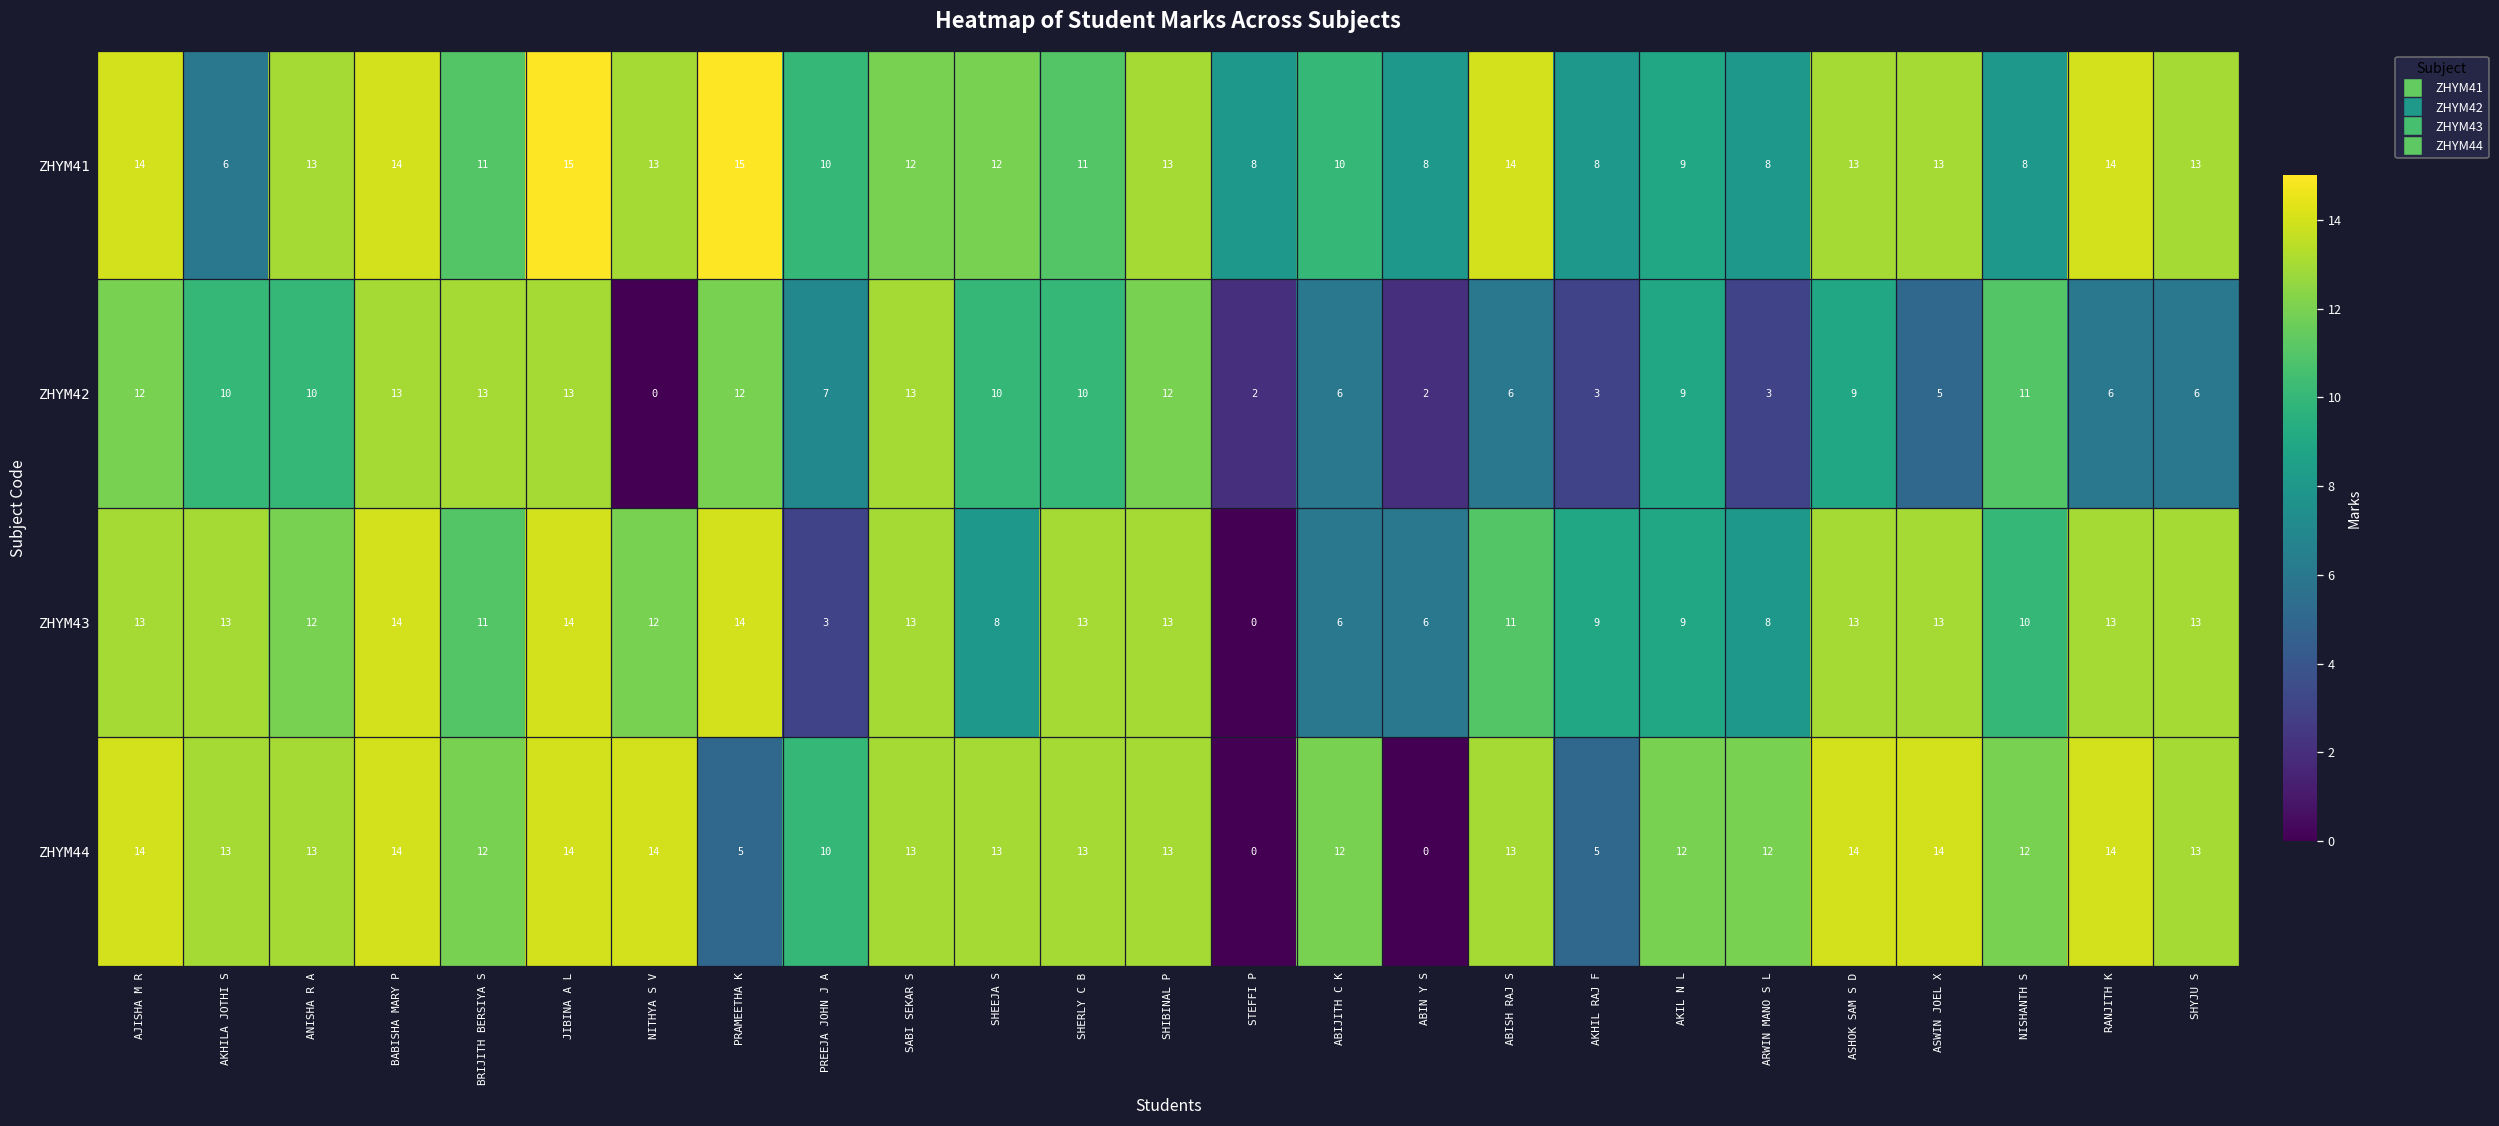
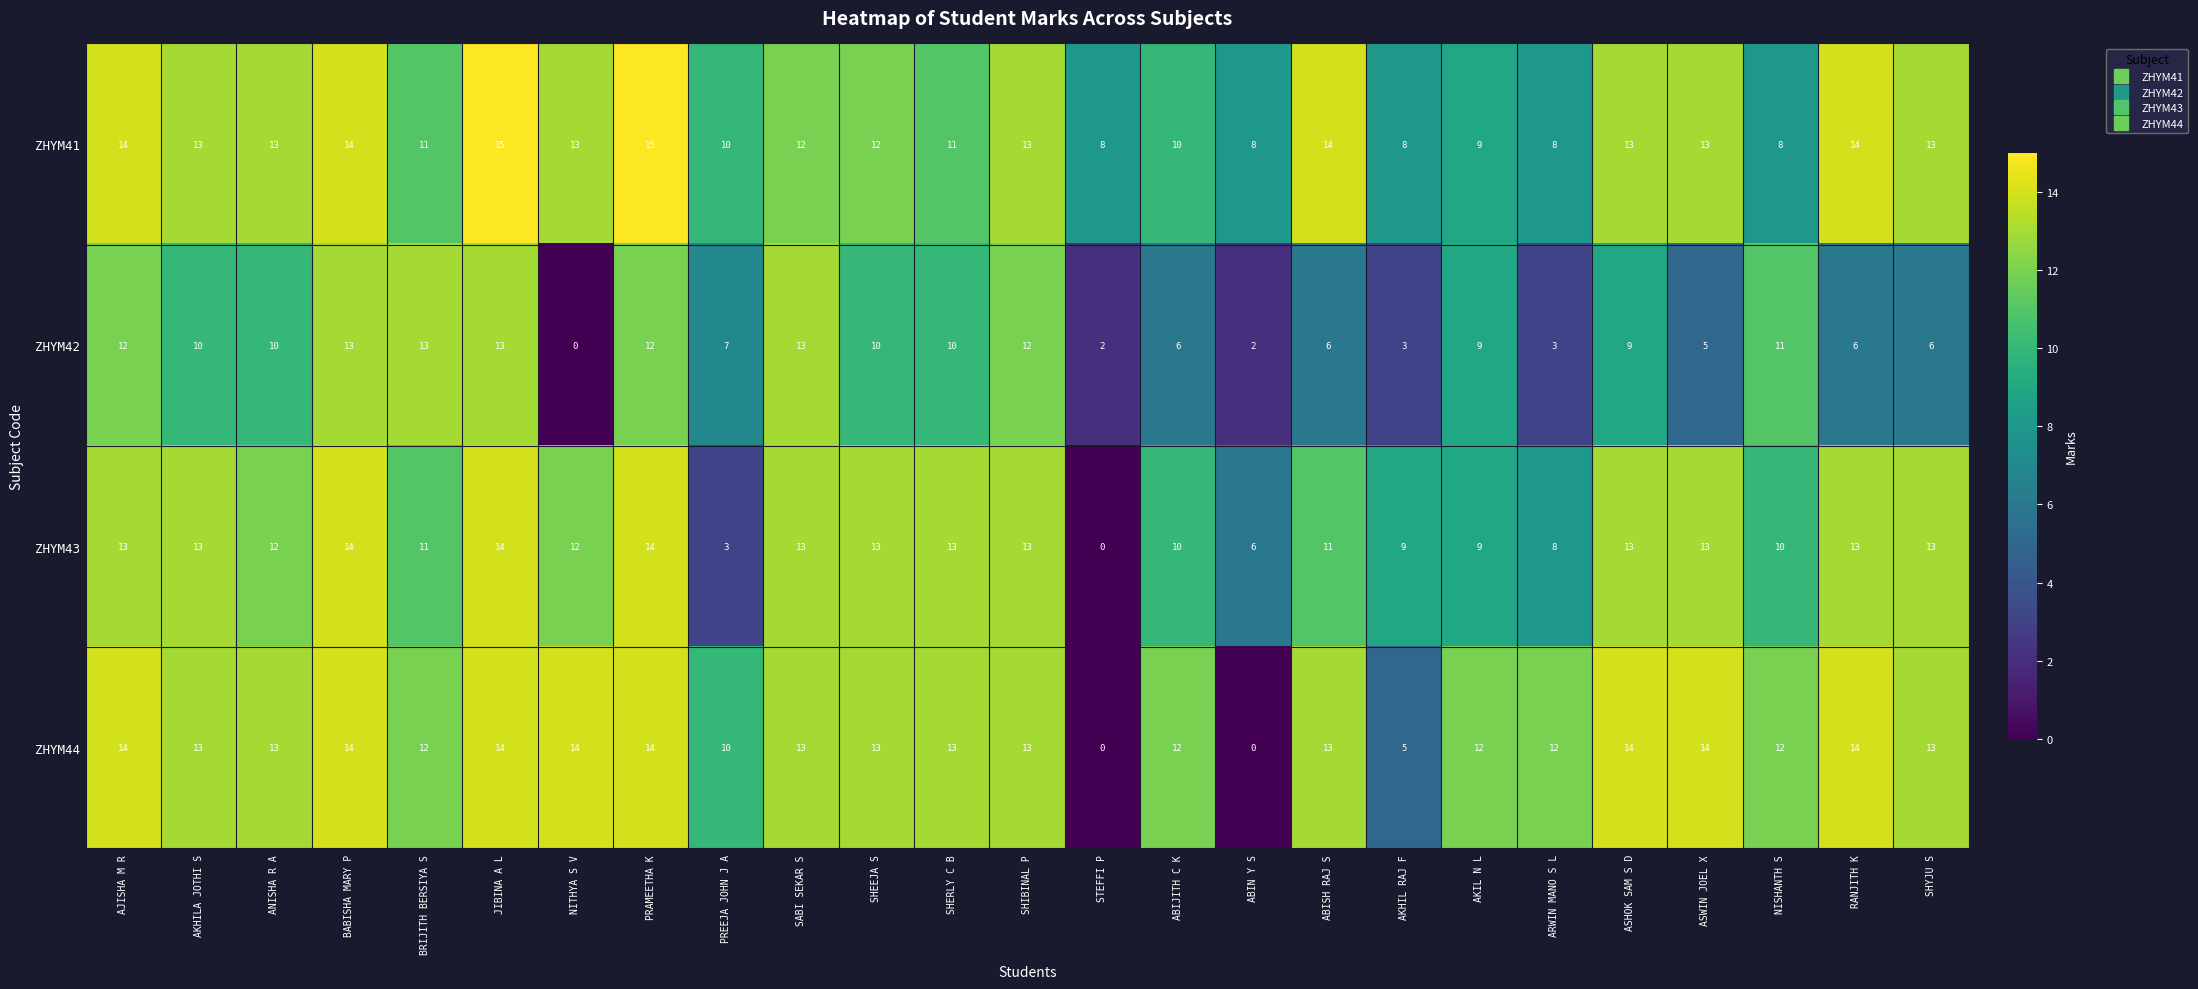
  {
    "ZHYM41": {
      "AJISHA M R": 14,
-     "AKHILA JOTHI S": 6,
+     "AKHILA JOTHI S": 13,
      "ANISHA R A": 13,
      "BABISHA MARY P": 14,
      "BRIJITH BERSIYA S": 11,
      "JIBINA A L": 15,
      "NITHYA S V": 13,
      "PRAMEETHA K": 15,
      "PREEJA JOHN J A": 10,
      "SABI SEKAR S": 12,
      "SHEEJA S": 12,
      "SHERLY C B": 11,
      "SHIBINAL P": 13,
      "STEFFI P": 8,
      "ABIJITH C K": 10,
      "ABIN Y S": 8,
      "ABISH RAJ S": 14,
      "AKHIL RAJ F": 8,
      "AKIL N L": 9,
      "ARWIN MANO S L": 8,
      "ASHOK SAM S D": 13,
      "ASWIN JOEL X": 13,
      "NISHANTH S": 8,
      "RANJITH K": 14,
      "SHYJU S": 13
    },
    "ZHYM42": {
      "AJISHA M R": 12,
      "AKHILA JOTHI S": 10,
      "ANISHA R A": 10,
      "BABISHA MARY P": 13,
      "BRIJITH BERSIYA S": 13,
      "JIBINA A L": 13,
      "NITHYA S V": 0,
      "PRAMEETHA K": 12,
      "PREEJA JOHN J A": 7,
      "SABI SEKAR S": 13,
      "SHEEJA S": 10,
      "SHERLY C B": 10,
      "SHIBINAL P": 12,
      "STEFFI P": 2,
      "ABIJITH C K": 6,
      "ABIN Y S": 2,
      "ABISH RAJ S": 6,
      "AKHIL RAJ F": 3,
      "AKIL N L": 9,
      "ARWIN MANO S L": 3,
      "ASHOK SAM S D": 9,
      "ASWIN JOEL X": 5,
      "NISHANTH S": 11,
      "RANJITH K": 6,
      "SHYJU S": 6
    },
    "ZHYM43": {
      "AJISHA M R": 13,
      "AKHILA JOTHI S": 13,
      "ANISHA R A": 12,
      "BABISHA MARY P": 14,
      "BRIJITH BERSIYA S": 11,
      "JIBINA A L": 14,
      "NITHYA S V": 12,
      "PRAMEETHA K": 14,
      "PREEJA JOHN J A": 3,
      "SABI SEKAR S": 13,
-     "SHEEJA S": 8,
+     "SHEEJA S": 13,
      "SHERLY C B": 13,
      "SHIBINAL P": 13,
      "STEFFI P": 0,
-     "ABIJITH C K": 6,
+     "ABIJITH C K": 10,
      "ABIN Y S": 6,
      "ABISH RAJ S": 11,
      "AKHIL RAJ F": 9,
      "AKIL N L": 9,
      "ARWIN MANO S L": 8,
      "ASHOK SAM S D": 13,
      "ASWIN JOEL X": 13,
      "NISHANTH S": 10,
      "RANJITH K": 13,
      "SHYJU S": 13
    },
    "ZHYM44": {
      "AJISHA M R": 14,
      "AKHILA JOTHI S": 13,
      "ANISHA R A": 13,
      "BABISHA MARY P": 14,
      "BRIJITH BERSIYA S": 12,
      "JIBINA A L": 14,
      "NITHYA S V": 14,
-     "PRAMEETHA K": 5,
+     "PRAMEETHA K": 14,
      "PREEJA JOHN J A": 10,
      "SABI SEKAR S": 13,
      "SHEEJA S": 13,
      "SHERLY C B": 13,
      "SHIBINAL P": 13,
      "STEFFI P": 0,
      "ABIJITH C K": 12,
      "ABIN Y S": 0,
      "ABISH RAJ S": 13,
      "AKHIL RAJ F": 5,
      "AKIL N L": 12,
      "ARWIN MANO S L": 12,
      "ASHOK SAM S D": 14,
      "ASWIN JOEL X": 14,
      "NISHANTH S": 12,
      "RANJITH K": 14,
      "SHYJU S": 13
    }
  }
